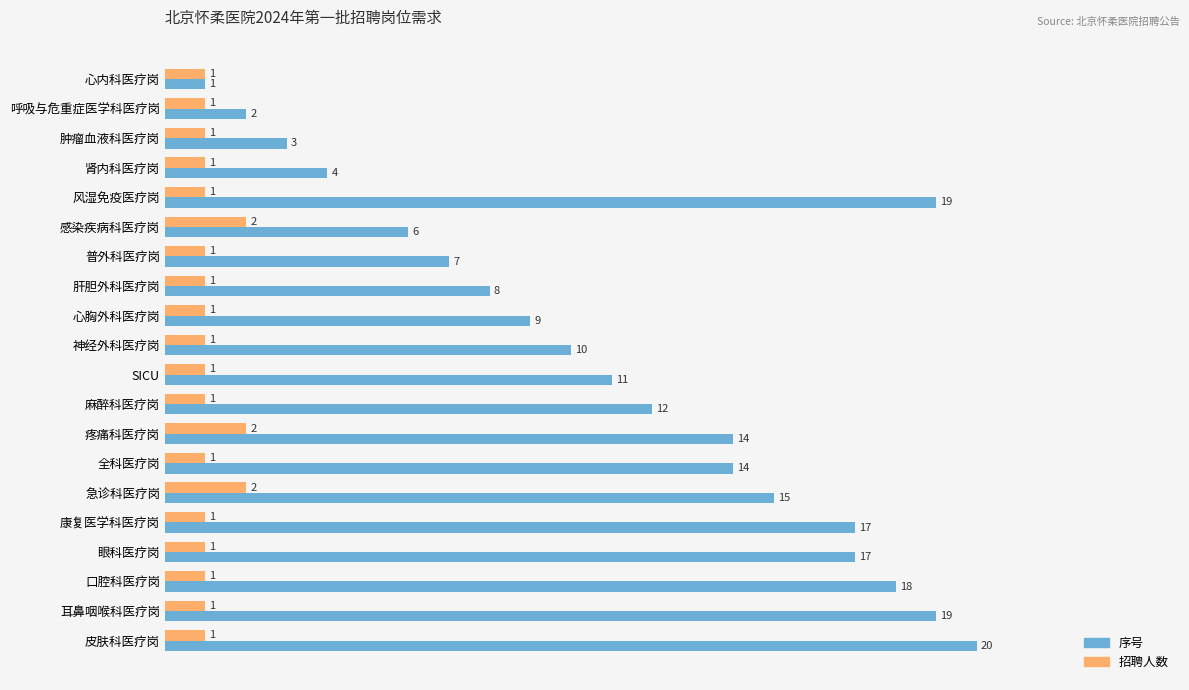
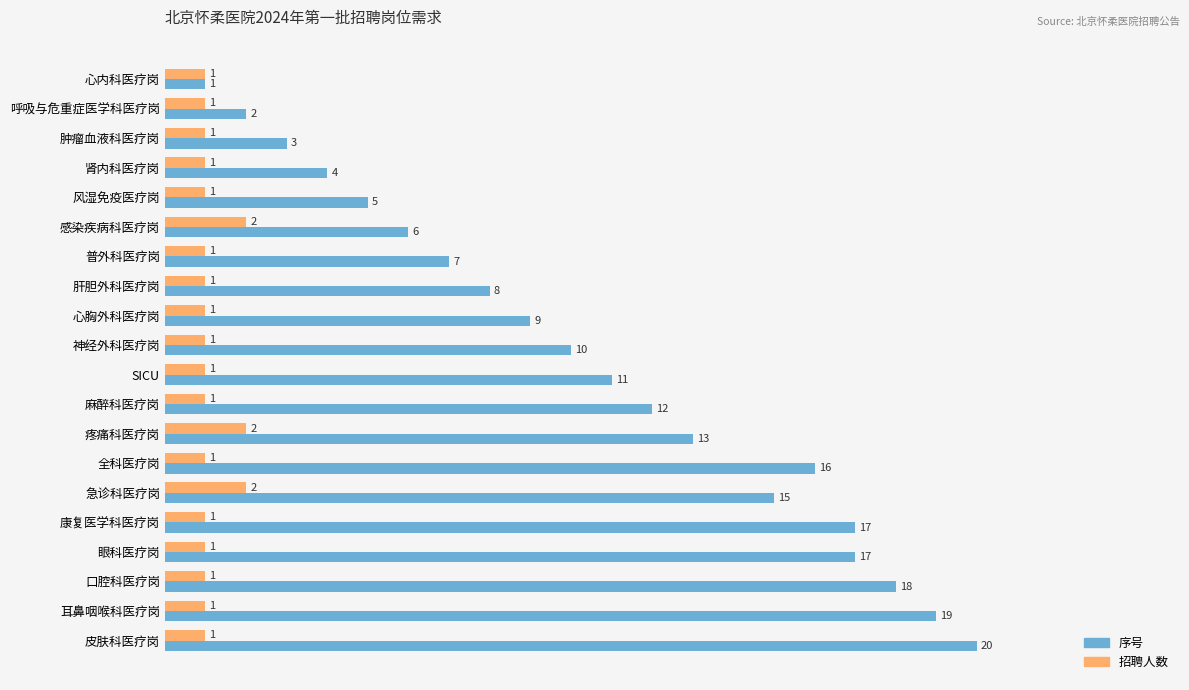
  {
    "序号": {
      "心内科医疗岗": 1,
      "呼吸与危重症医学科医疗岗": 2,
      "肿瘤血液科医疗岗": 3,
      "肾内科医疗岗": 4,
-     "风湿免疫医疗岗": 19,
+     "风湿免疫医疗岗": 5,
      "感染疾病科医疗岗": 6,
      "普外科医疗岗": 7,
      "肝胆外科医疗岗": 8,
      "心胸外科医疗岗": 9,
      "神经外科医疗岗": 10,
      "SICU": 11,
      "麻醉科医疗岗": 12,
-     "疼痛科医疗岗": 14,
-     "全科医疗岗": 14,
+     "疼痛科医疗岗": 13,
+     "全科医疗岗": 16,
      "急诊科医疗岗": 15,
      "康复医学科医疗岗": 17,
      "眼科医疗岗": 17,
      "口腔科医疗岗": 18,
      "耳鼻咽喉科医疗岗": 19,
      "皮肤科医疗岗": 20
    },
    "招聘人数": {
      "心内科医疗岗": 1,
      "呼吸与危重症医学科医疗岗": 1,
      "肿瘤血液科医疗岗": 1,
      "肾内科医疗岗": 1,
      "风湿免疫医疗岗": 1,
      "感染疾病科医疗岗": 2,
      "普外科医疗岗": 1,
      "肝胆外科医疗岗": 1,
      "心胸外科医疗岗": 1,
      "神经外科医疗岗": 1,
      "SICU": 1,
      "麻醉科医疗岗": 1,
      "疼痛科医疗岗": 2,
      "全科医疗岗": 1,
      "急诊科医疗岗": 2,
      "康复医学科医疗岗": 1,
      "眼科医疗岗": 1,
      "口腔科医疗岗": 1,
      "耳鼻咽喉科医疗岗": 1,
      "皮肤科医疗岗": 1
    }
  }
